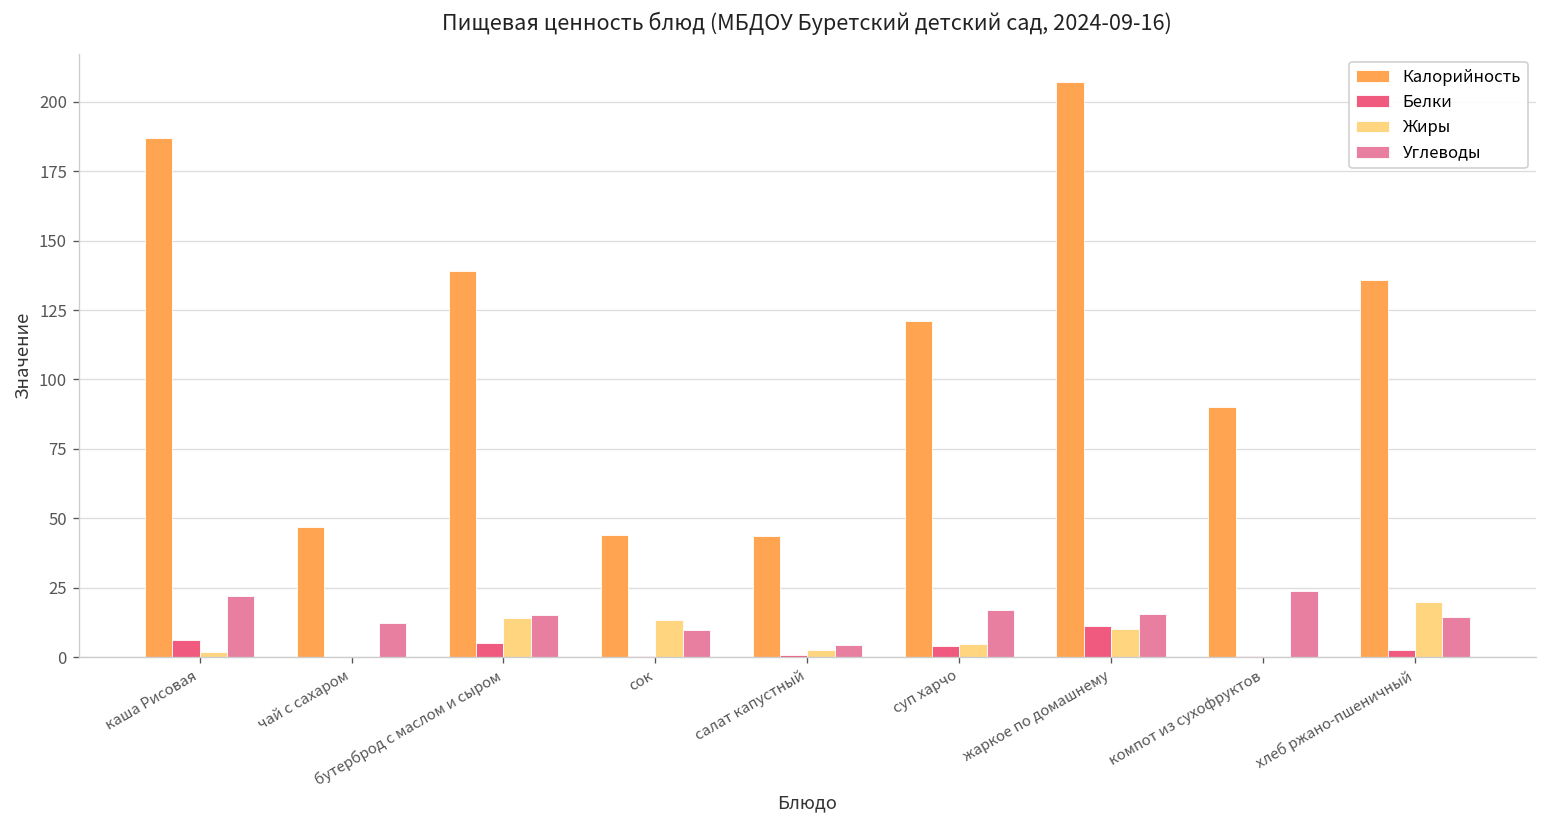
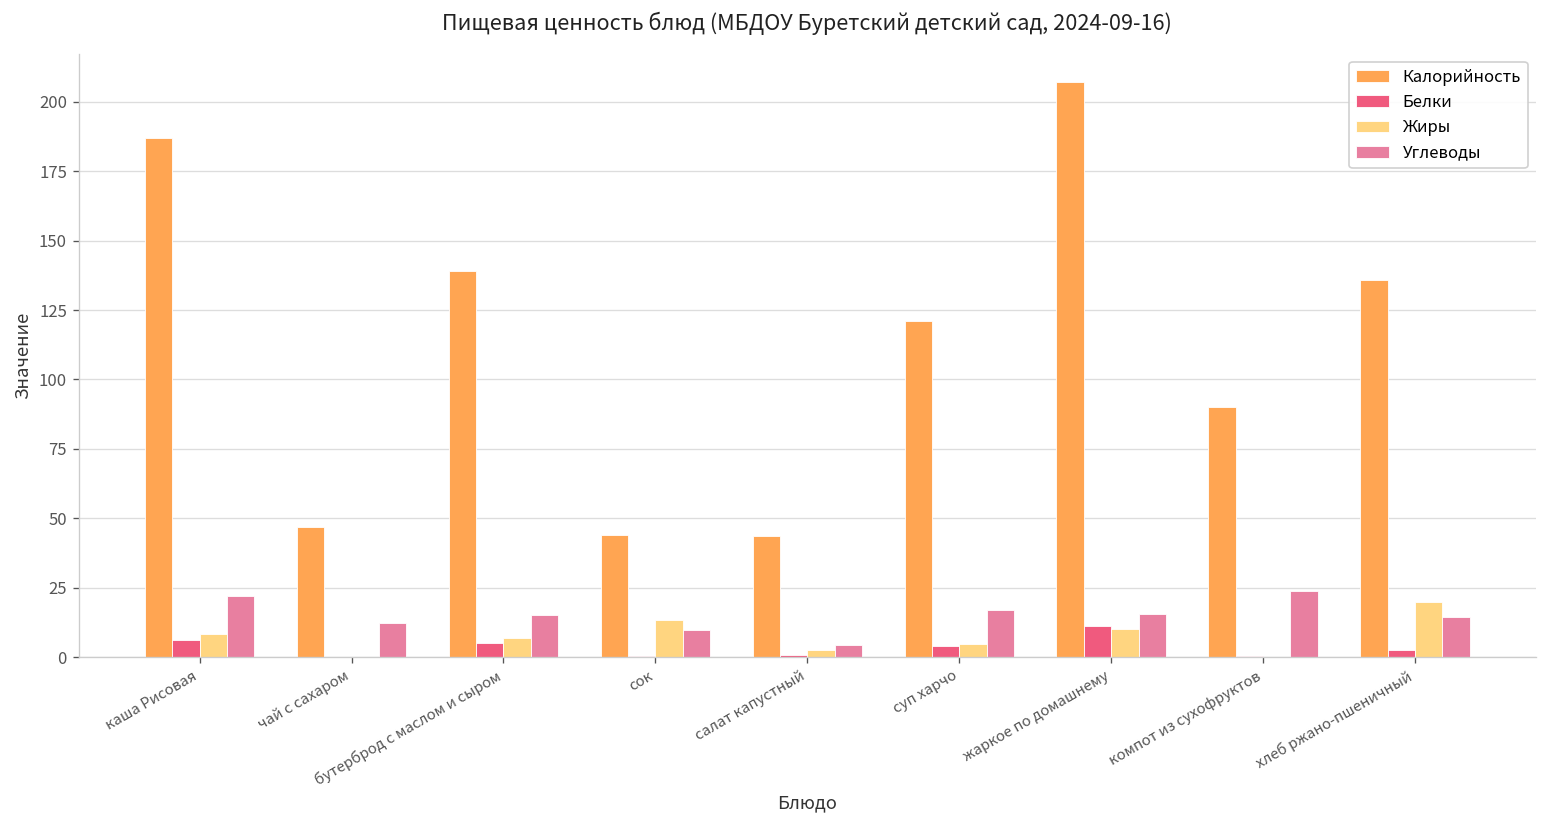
  {
    "Калорийность": {
      "каша Рисовая": 187,
      "чай с сахаром": 47,
      "бутерброд с маслом и сыром": 139,
      "сок": 44,
      "салат капустный": 44,
      "суп харчо": 121,
      "жаркое по домашнему": 207,
      "компот из сухофруктов": 90,
      "хлеб ржано-пшеничный": 136
    },
    "Жиры": {
-     "каша Рисовая": 2,
+     "каша Рисовая": 9,
      "чай с сахаром": 0,
-     "бутерброд с маслом и сыром": 14,
+     "бутерброд с маслом и сыром": 7,
      "сок": 13,
      "салат капустный": 3,
      "суп харчо": 5,
      "жаркое по домашнему": 10,
      "компот из сухофруктов": 0,
      "хлеб ржано-пшеничный": 20
    }
  }
